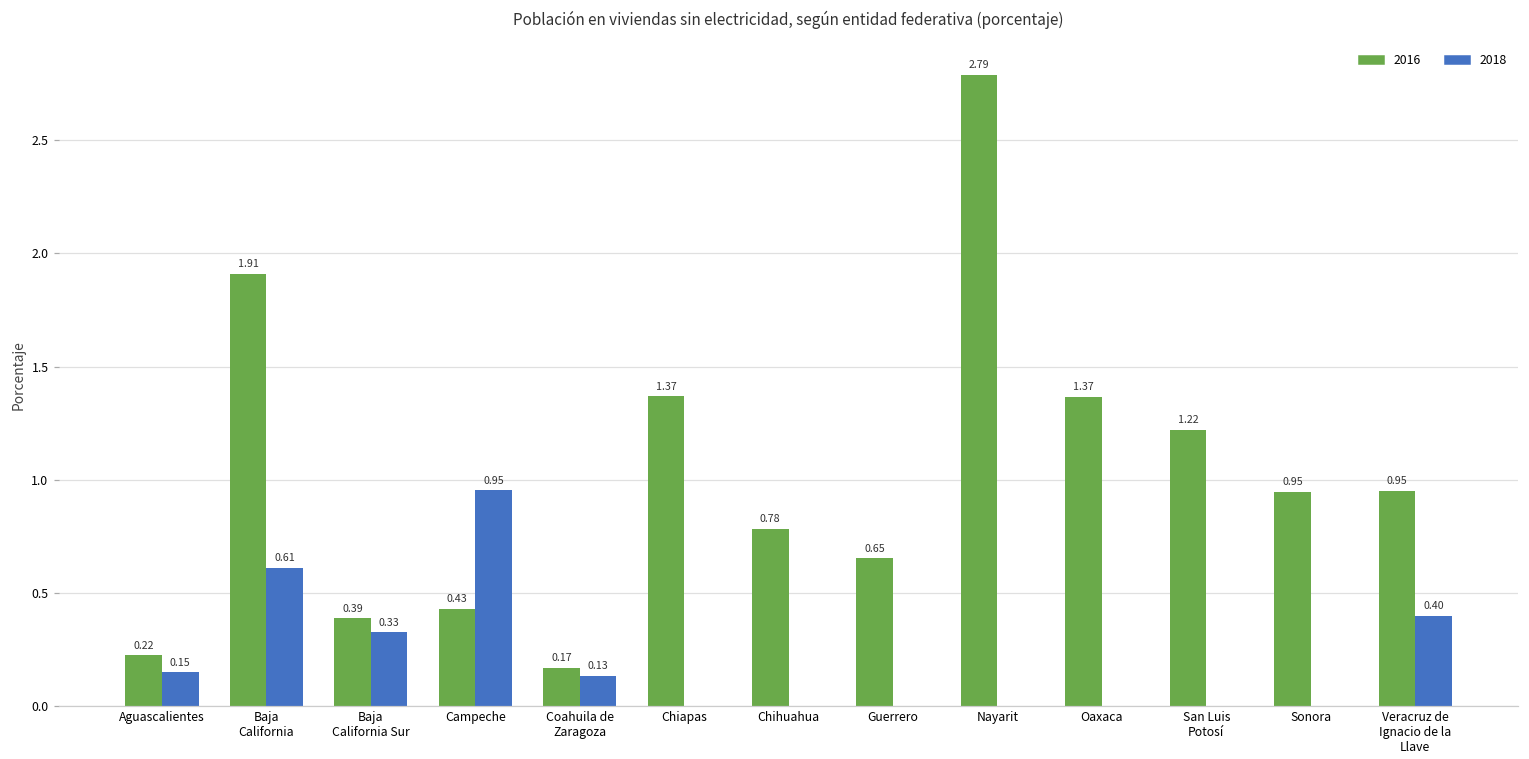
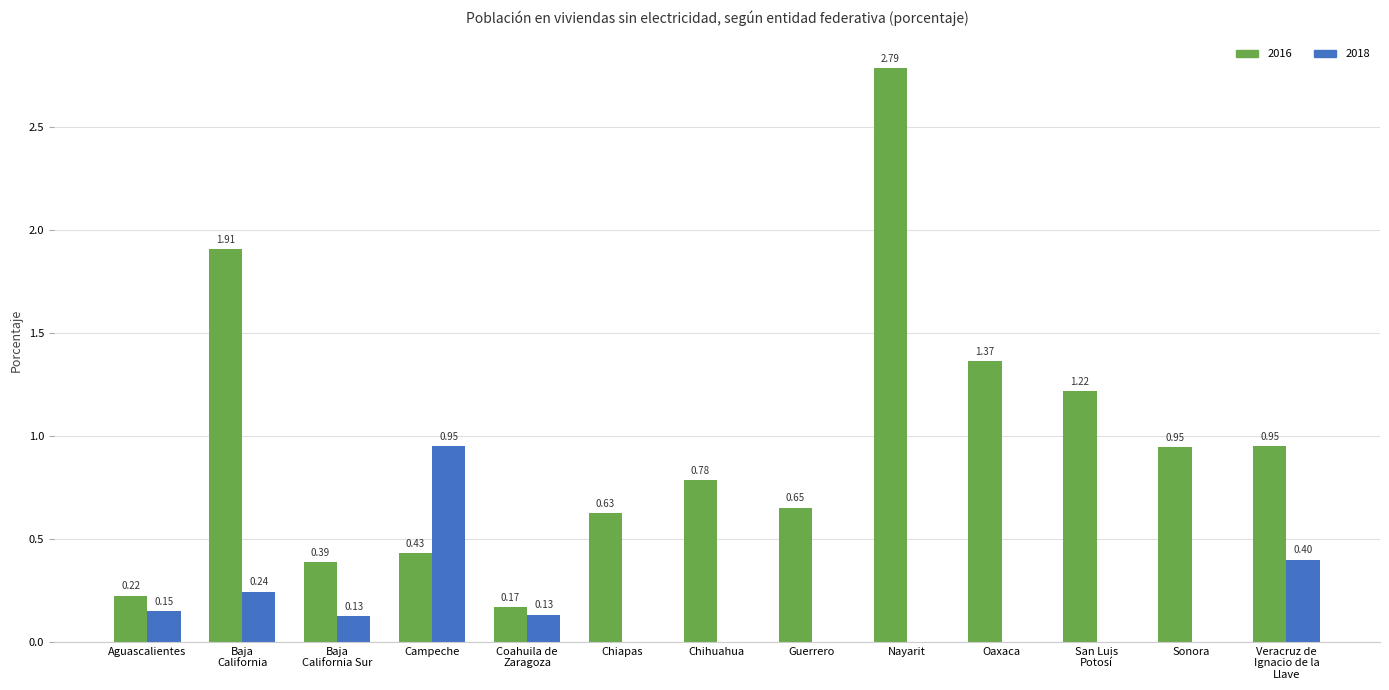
  {
    "2016": {
      "Aguascalientes": 0.22,
      "Baja California": 1.91,
      "Baja California Sur": 0.39,
      "Campeche": 0.43,
      "Coahuila de Zaragoza": 0.17,
-     "Chiapas": 1.37,
+     "Chiapas": 0.63,
      "Chihuahua": 0.78,
      "Guerrero": 0.65,
      "Nayarit": 2.79,
      "Oaxaca": 1.37,
      "San Luis Potosí": 1.22,
      "Sonora": 0.95,
      "Veracruz de Ignacio de la Llave": 0.95
    },
    "2018": {
      "Aguascalientes": 0.15,
-     "Baja California": 0.61,
-     "Baja California Sur": 0.33,
+     "Baja California": 0.24,
+     "Baja California Sur": 0.13,
      "Campeche": 0.95,
      "Coahuila de Zaragoza": 0.13,
      "Veracruz de Ignacio de la Llave": 0.40
    }
  }
